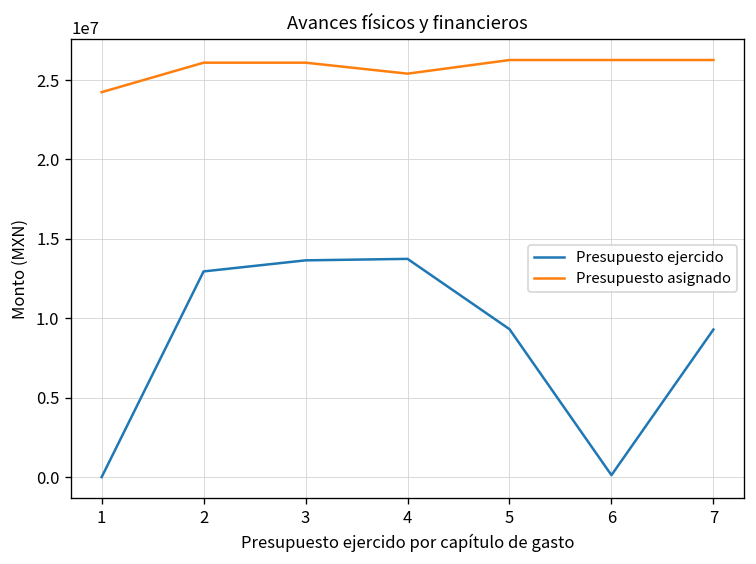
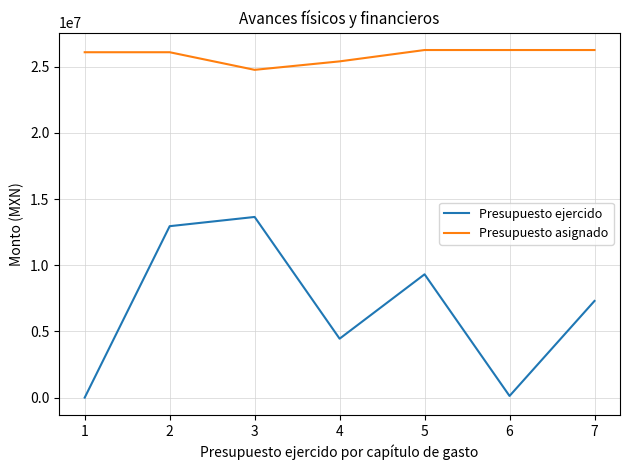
  {
    "Presupuesto ejercido": {
      "1": 0,
      "2": 13000000,
      "3": 13600000,
-     "4": 13700000,
+     "4": 4500000,
      "5": 9300000,
      "6": 100000,
-     "7": 9300000
+     "7": 7300000
    },
    "Presupuesto asignado": {
-     "1": 24200000,
+     "1": 26100000,
      "2": 26100000,
-     "3": 26100000,
+     "3": 24800000,
      "4": 25400000,
      "5": 26300000,
      "6": 26300000,
      "7": 26300000
    }
  }
